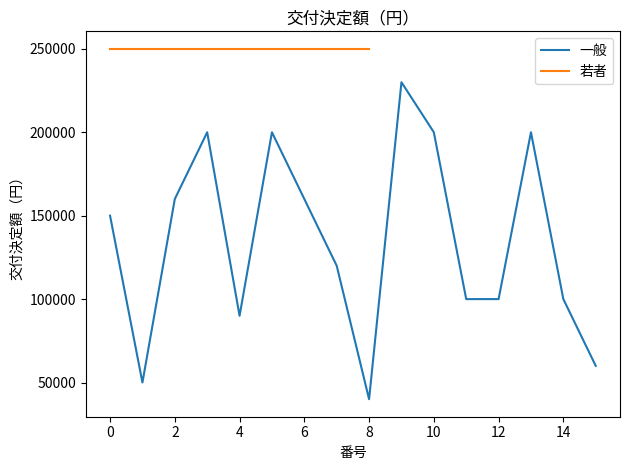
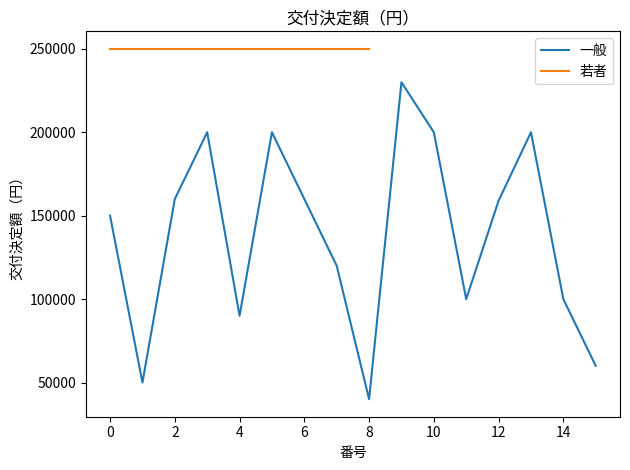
  {
    "一般": {
      "0": 150000,
-     "12": 100000,
+     "12": 159000,
      "14": 100000
    },
    "若者": {
      "0": 250000,
      "2": 250000,
      "4": 250000,
      "6": 250000,
      "8": 250000
    }
  }
